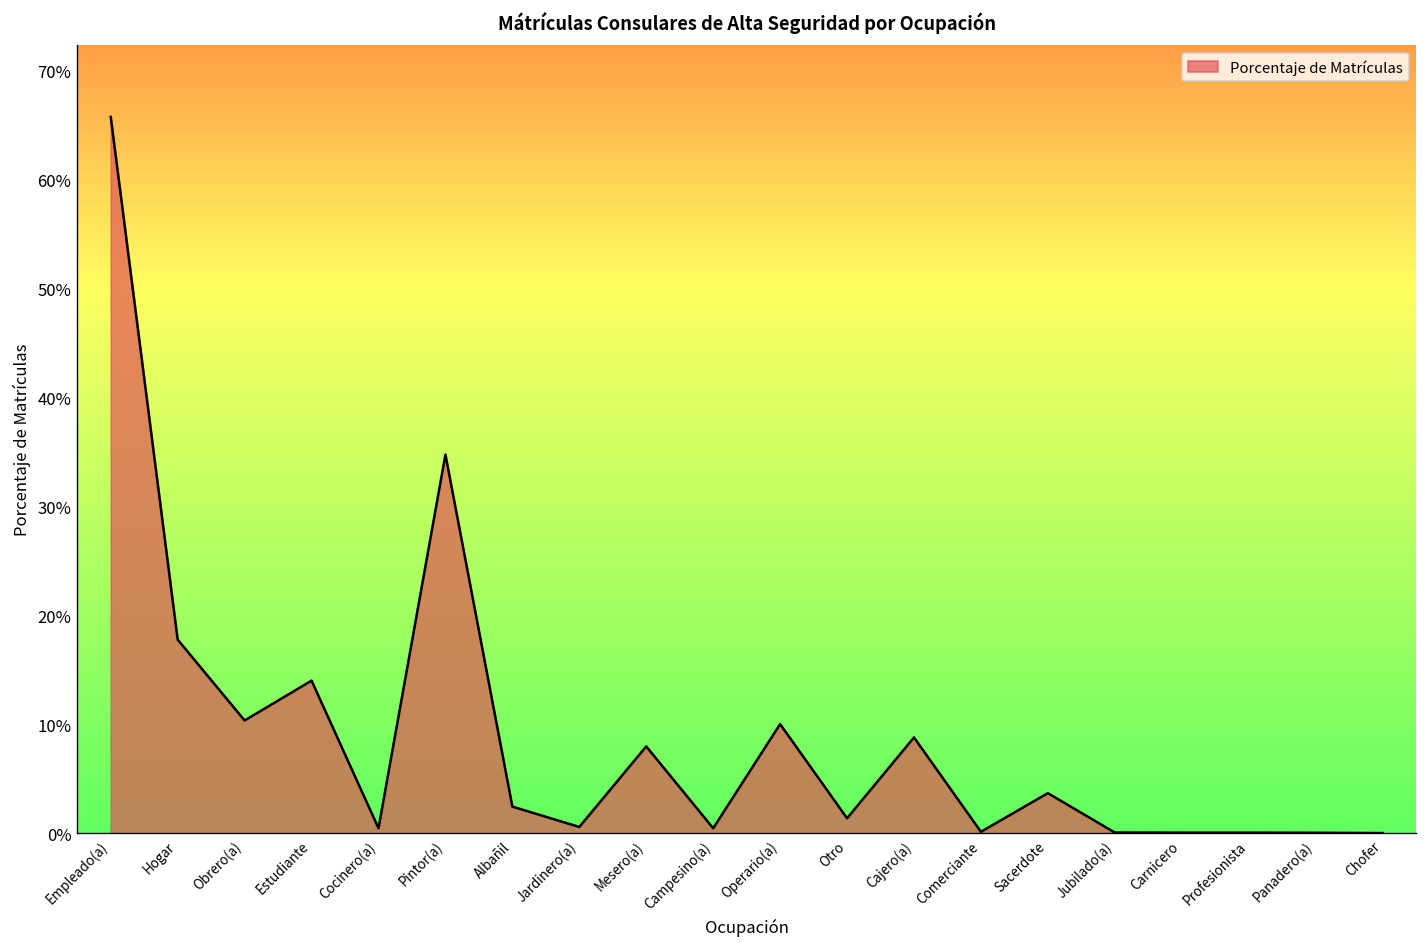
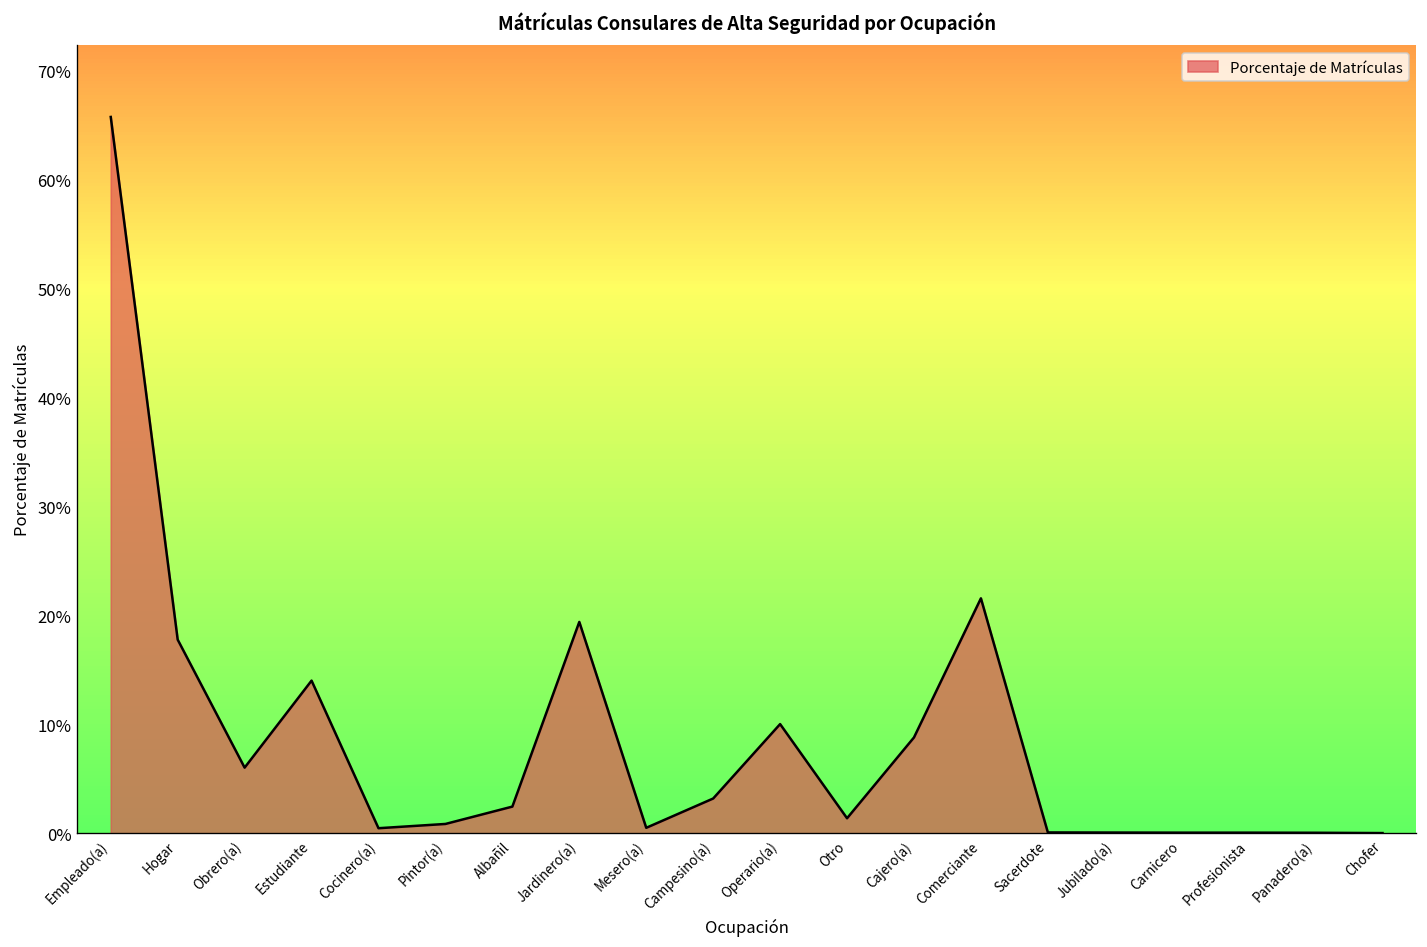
  {
    "Empleado(a)": "66%",
    "Hogar": "18%",
-   "Obrero(a)": "10%",
+   "Obrero(a)": "6%",
    "Estudiante": "14%",
    "Cocinero(a)": "0%",
-   "Pintor(a)": "35%",
+   "Pintor(a)": "1%",
    "Albañil": "2%",
-   "Jardinero(a)": "1%",
-   "Mesero(a)": "8%",
-   "Campesino(a)": "0%",
+   "Jardinero(a)": "19%",
+   "Mesero(a)": "1%",
+   "Campesino(a)": "3%",
    "Operario(a)": "10%",
    "Otro": "1%",
    "Cajero(a)": "9%",
-   "Comerciante": "0%",
-   "Sacerdote": "4%",
+   "Comerciante": "22%",
+   "Sacerdote": "0%",
    "Jubilado(a)": "0%",
    "Carnicero": "0%",
    "Profesionista": "0%",
    "Panadero(a)": "0%",
    "Chofer": "0%"
  }
